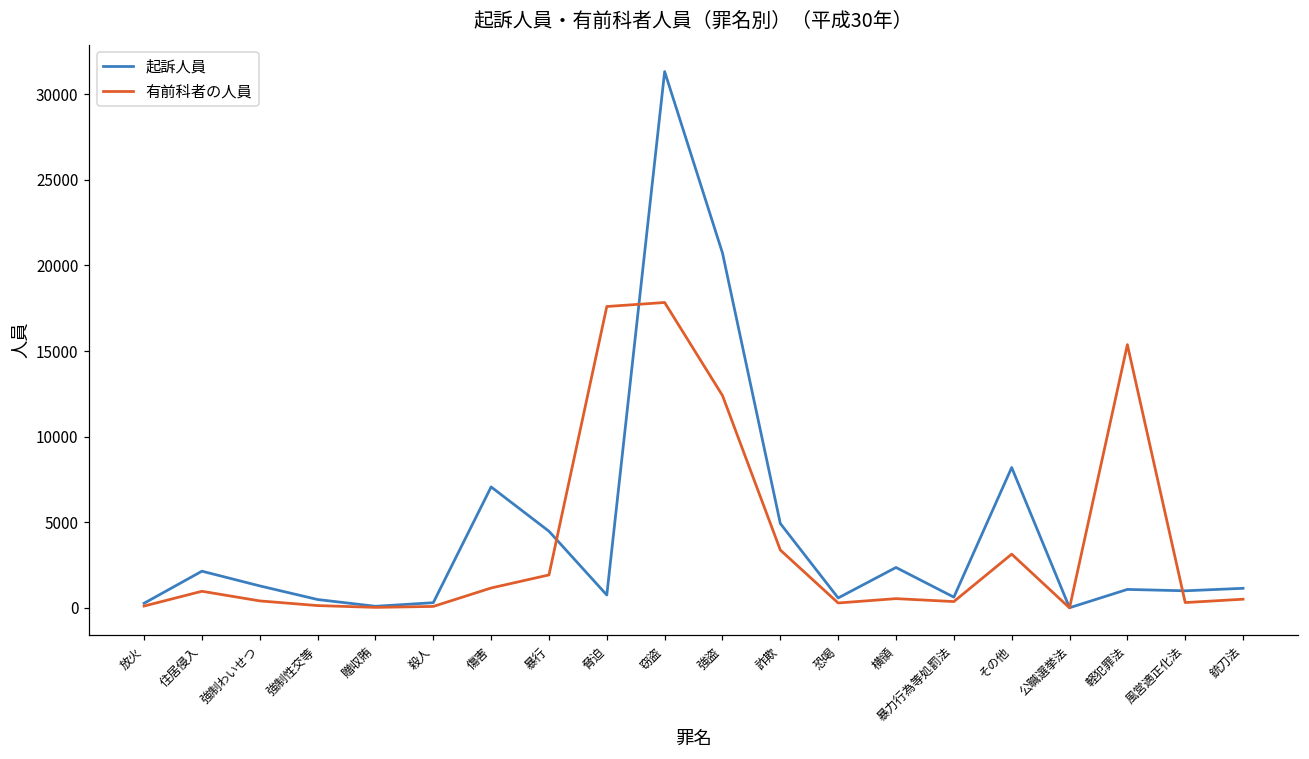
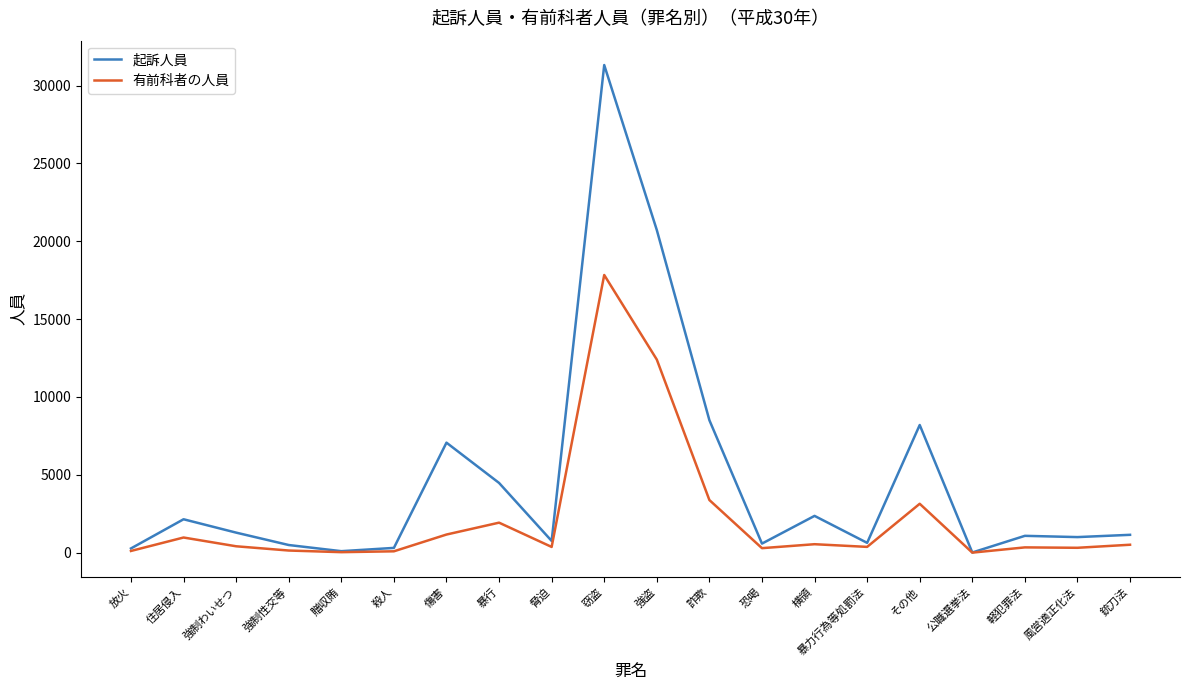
  {
    "起訴人員": {
      "放火": 300,
      "住居侵入": 2100,
      "強制わいせつ": 1300,
      "強制性交等": 500,
      "殺人": 300,
      "傷害": 7100,
      "暴行": 4500,
      "脅迫": 800,
      "窃盗": 31300,
      "強盗": 20700,
-     "詐欺": 4900,
+     "詐欺": 8500,
      "恐喝": 600,
      "横領": 2400,
      "暴力行為等処罰法": 600,
      "その他": 8200,
      "軽犯罪法": 1100,
      "風営適正化法": 1000,
      "銃刀法": 1100
    },
    "有前科者の人員": {
      "放火": 100,
      "住居侵入": 1000,
      "強制わいせつ": 400,
      "強制性交等": 100,
      "殺人": 100,
      "傷害": 1200,
      "暴行": 1900,
-     "脅迫": 17600,
+     "脅迫": 400,
      "窃盗": 17800,
      "強盗": 12400,
      "詐欺": 3400,
      "恐喝": 300,
      "横領": 500,
      "暴力行為等処罰法": 400,
      "その他": 3100,
-     "軽犯罪法": 15400,
+     "軽犯罪法": 300,
      "風営適正化法": 300,
      "銃刀法": 500
    }
  }
